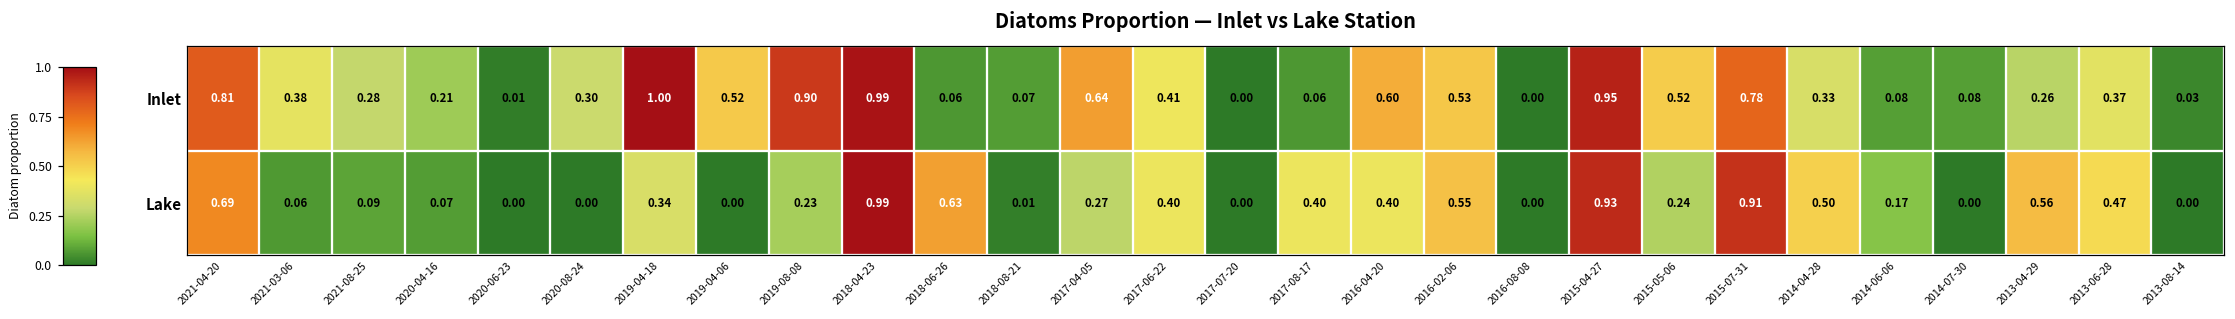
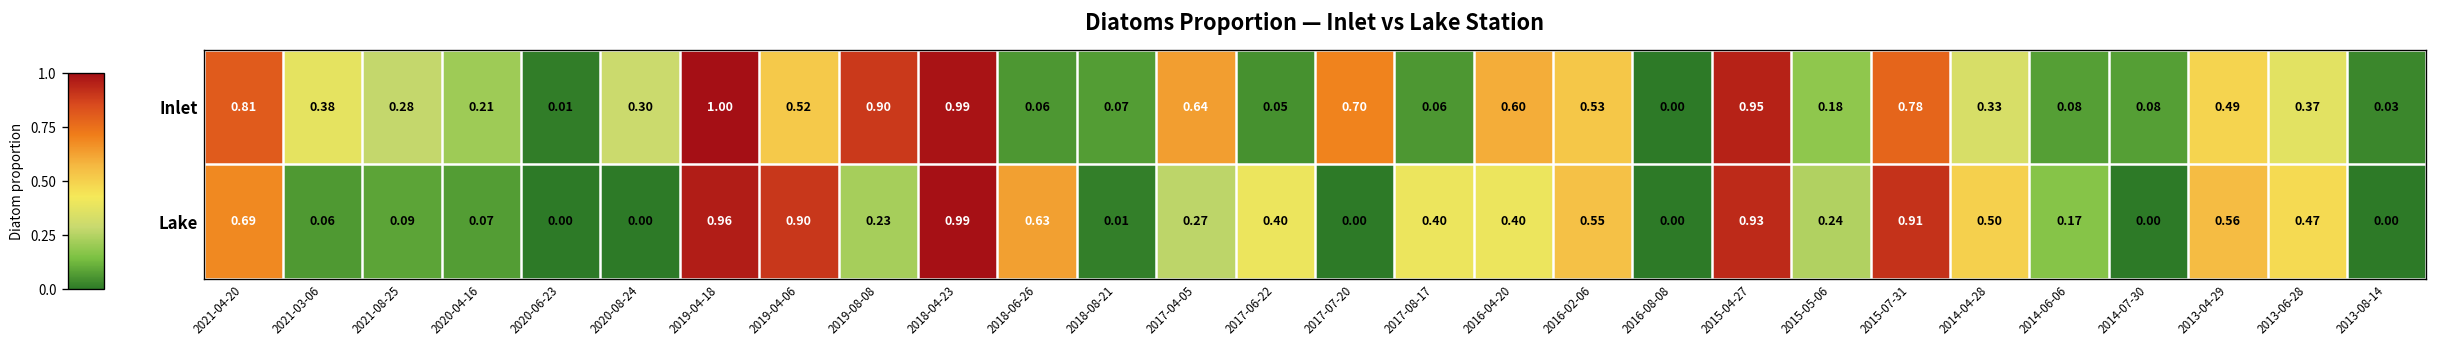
  {
    "Inlet": {
      "2021-04-20": 0.81,
      "2021-03-06": 0.38,
      "2021-08-25": 0.28,
      "2020-04-16": 0.21,
      "2020-06-23": 0.01,
      "2020-08-24": 0.30,
      "2019-04-18": 1.00,
      "2019-04-06": 0.52,
      "2019-08-08": 0.90,
      "2018-04-23": 0.99,
      "2018-06-26": 0.06,
      "2018-08-21": 0.07,
      "2017-04-05": 0.64,
-     "2017-06-22": 0.41,
-     "2017-07-20": 0.00,
+     "2017-06-22": 0.05,
+     "2017-07-20": 0.70,
      "2017-08-17": 0.06,
      "2016-04-20": 0.60,
      "2016-02-06": 0.53,
      "2016-08-08": 0.00,
      "2015-04-27": 0.95,
-     "2015-05-06": 0.52,
+     "2015-05-06": 0.18,
      "2015-07-31": 0.78,
      "2014-04-28": 0.33,
      "2014-06-06": 0.08,
      "2014-07-30": 0.08,
-     "2013-04-29": 0.26,
+     "2013-04-29": 0.49,
      "2013-06-28": 0.37,
      "2013-08-14": 0.03
    },
    "Lake": {
      "2021-04-20": 0.69,
      "2021-03-06": 0.06,
      "2021-08-25": 0.09,
      "2020-04-16": 0.07,
      "2020-06-23": 0.00,
      "2020-08-24": 0.00,
-     "2019-04-18": 0.34,
-     "2019-04-06": 0.00,
+     "2019-04-18": 0.96,
+     "2019-04-06": 0.90,
      "2019-08-08": 0.23,
      "2018-04-23": 0.99,
      "2018-06-26": 0.63,
      "2018-08-21": 0.01,
      "2017-04-05": 0.27,
      "2017-06-22": 0.40,
      "2017-07-20": 0.00,
      "2017-08-17": 0.40,
      "2016-04-20": 0.40,
      "2016-02-06": 0.55,
      "2016-08-08": 0.00,
      "2015-04-27": 0.93,
      "2015-05-06": 0.24,
      "2015-07-31": 0.91,
      "2014-04-28": 0.50,
      "2014-06-06": 0.17,
      "2014-07-30": 0.00,
      "2013-04-29": 0.56,
      "2013-06-28": 0.47,
      "2013-08-14": 0.00
    }
  }
